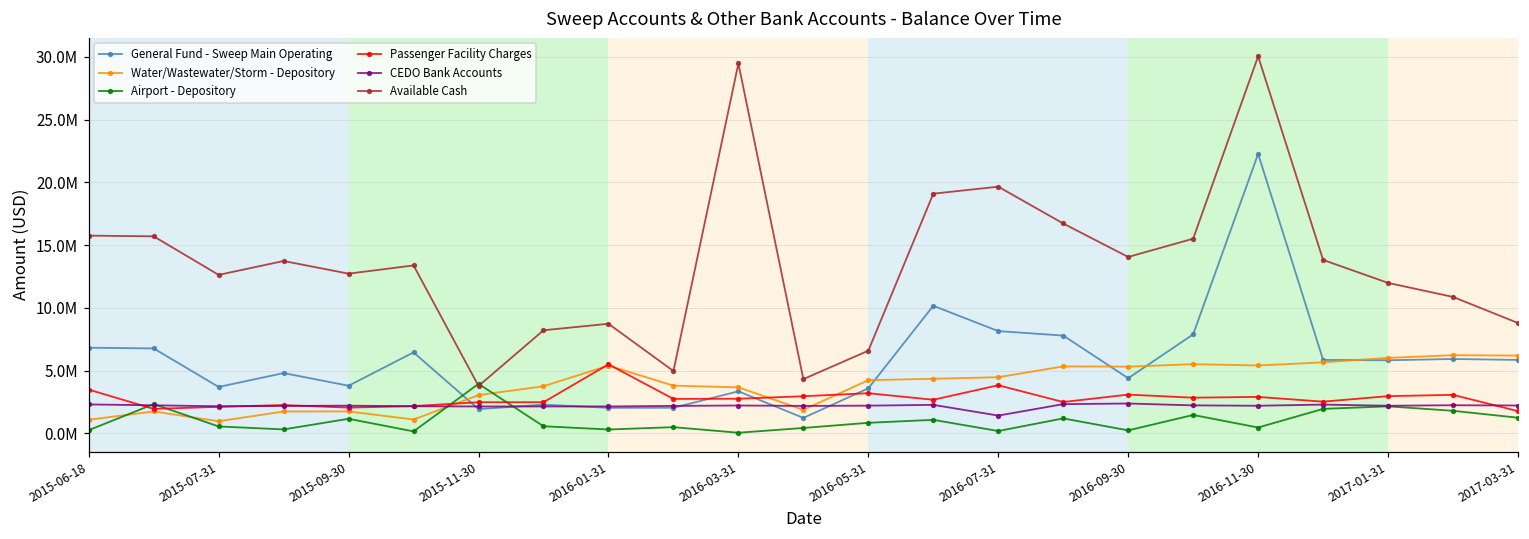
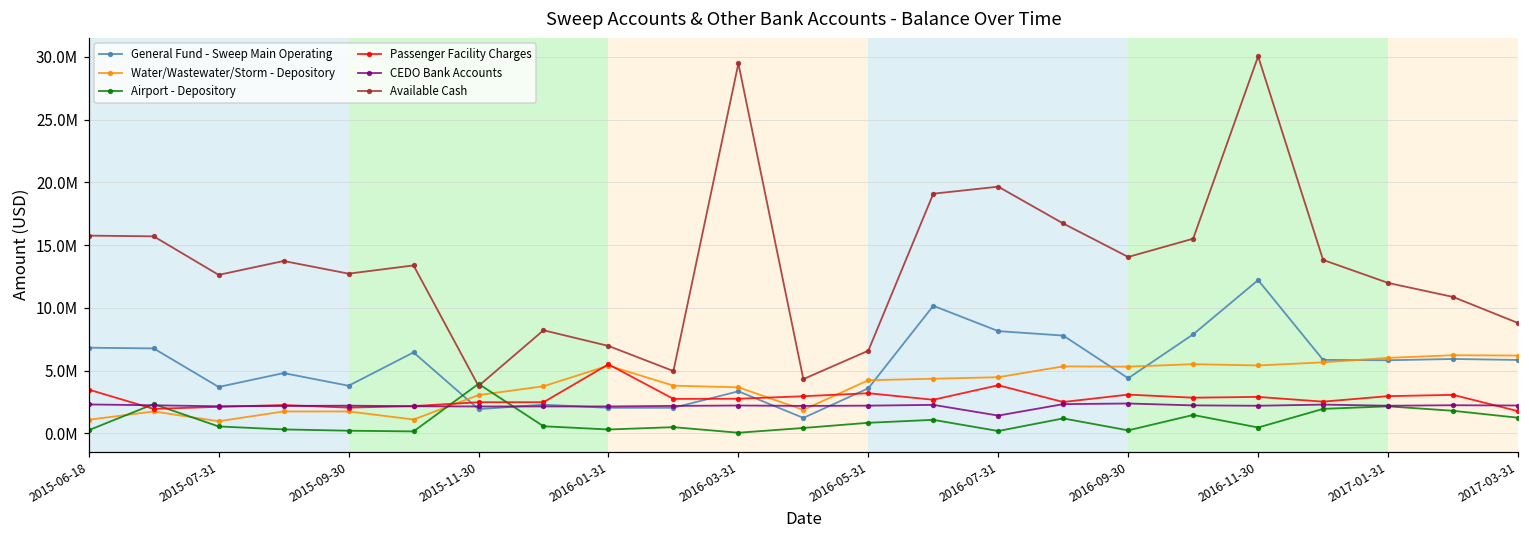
  {
    "General Fund - Sweep Main Operating": {
      "2015-06-18": 6800000,
      "2015-07-31": 3700000,
      "2015-09-30": 3800000,
      "2016-03-31": 3400000,
      "2016-05-31": 3600000,
      "2016-07-31": 8200000,
      "2016-09-30": 4400000,
-     "2016-11-30": 22300000,
+     "2016-11-30": 12200000,
      "2017-03-31": 5900000
    },
    "Water/Wastewater/Storm - Depository": {
      "2015-06-18": 1100000,
      "2015-07-31": 1000000,
      "2015-09-30": 1800000,
      "2015-11-30": 3100000,
      "2016-03-31": 3700000,
      "2016-05-31": 4200000,
      "2016-07-31": 4500000,
      "2016-09-30": 5300000,
      "2016-11-30": 5400000,
      "2017-03-31": 6200000
    },
    "Airport - Depository": {
      "2015-06-18": 300000,
      "2015-07-31": 600000,
-     "2015-09-30": 1200000,
+     "2015-09-30": 200000,
      "2016-01-31": 300000,
      "2016-03-31": 100000,
      "2016-05-31": 900000,
      "2016-07-31": 200000,
      "2016-09-30": 200000,
      "2016-11-30": 500000,
      "2017-03-31": 1300000
    },
    "Passenger Facility Charges": {
      "2015-06-18": 3500000,
      "2015-11-30": 2500000,
      "2016-03-31": 2800000,
      "2016-05-31": 3200000,
      "2016-07-31": 3800000,
      "2016-09-30": 3100000,
      "2016-11-30": 2900000,
      "2017-01-31": 3000000,
      "2017-03-31": 1800000
    },
    "CEDO Bank Accounts": {
      "2015-06-18": 2300000,
      "2016-03-31": 2200000,
      "2016-05-31": 2200000,
      "2016-07-31": 1400000,
      "2016-09-30": 2400000,
      "2016-11-30": 2200000,
      "2017-03-31": 2200000
    },
    "Available Cash": {
      "2015-06-18": 15800000,
      "2015-07-31": 12600000,
      "2015-09-30": 12700000,
-     "2016-01-31": 8700000,
+     "2016-01-31": 7000000,
      "2016-03-31": 29500000,
      "2016-05-31": 6600000,
      "2016-07-31": 19700000,
      "2016-09-30": 14100000,
      "2016-11-30": 30000000,
      "2017-01-31": 12000000,
      "2017-03-31": 8800000
    }
  }
